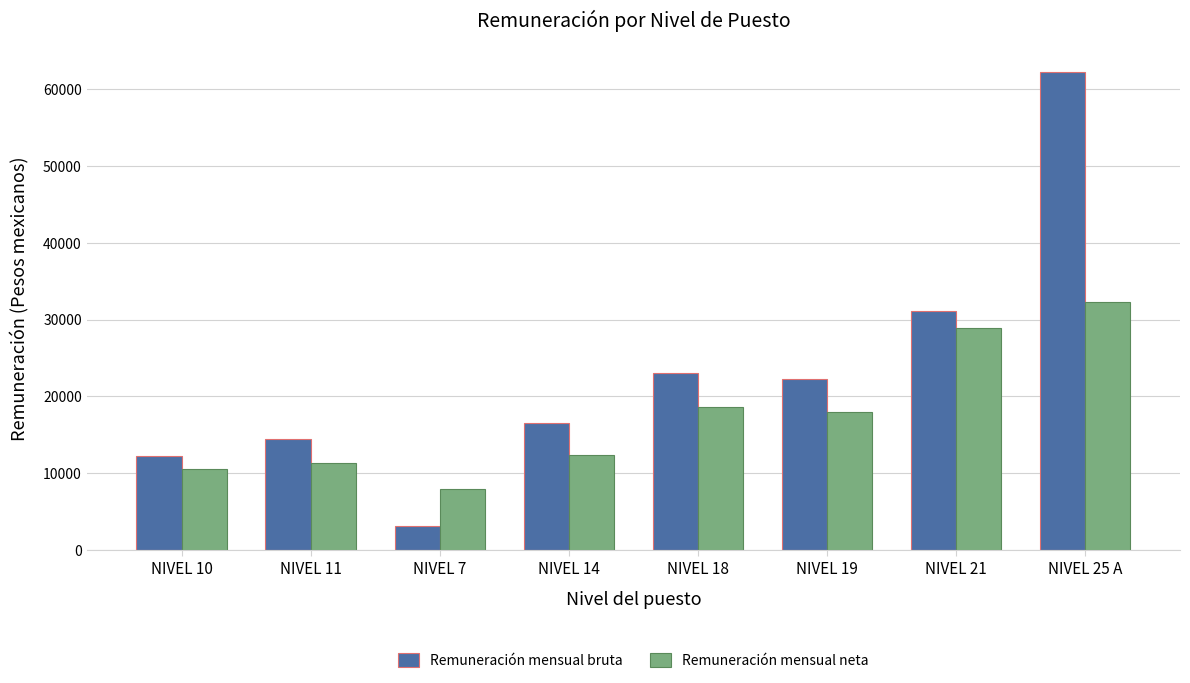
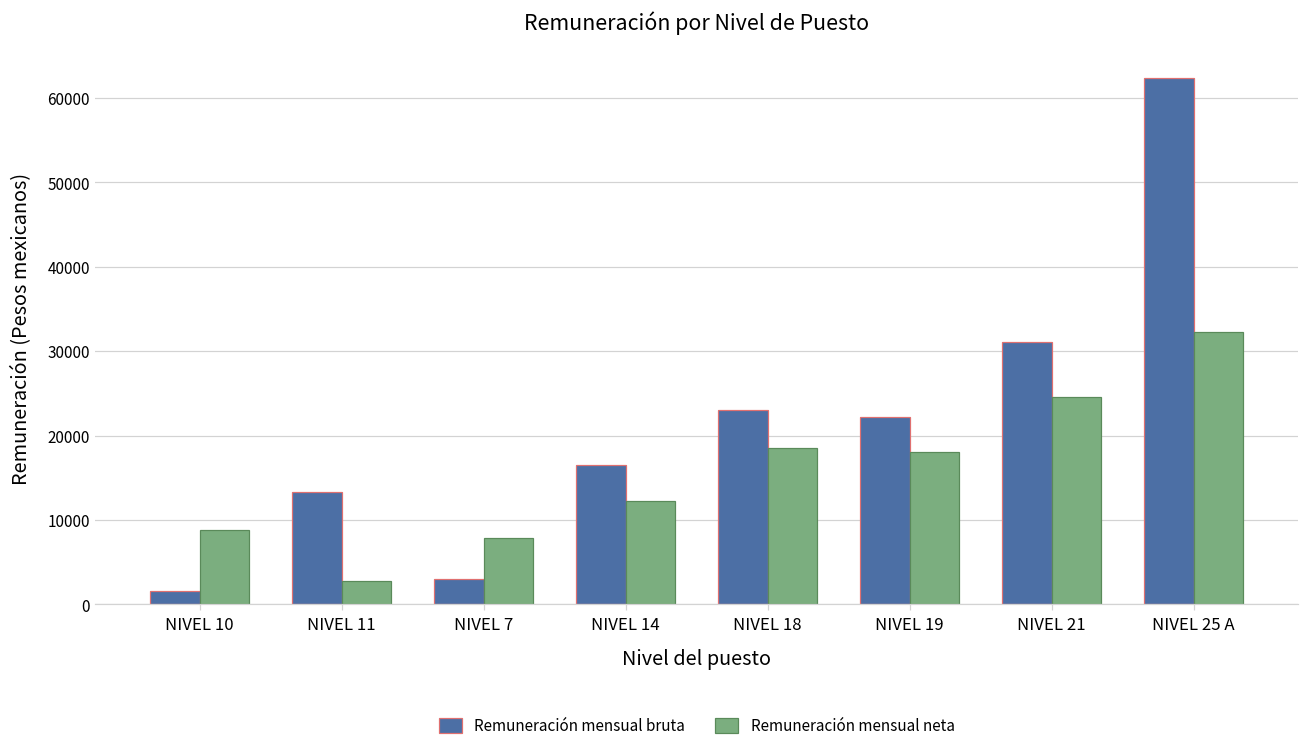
  {
    "Remuneración mensual bruta": {
-     "NIVEL 10": 12000,
-     "NIVEL 11": 14000,
+     "NIVEL 10": 2000,
+     "NIVEL 11": 13000,
      "NIVEL 7": 3000,
      "NIVEL 14": 17000,
      "NIVEL 18": 23000,
      "NIVEL 19": 22000,
      "NIVEL 21": 31000,
      "NIVEL 25 A": 62000
    },
    "Remuneración mensual neta": {
-     "NIVEL 10": 10000,
-     "NIVEL 11": 11000,
+     "NIVEL 10": 9000,
+     "NIVEL 11": 3000,
      "NIVEL 7": 8000,
      "NIVEL 14": 12000,
      "NIVEL 18": 19000,
      "NIVEL 19": 18000,
-     "NIVEL 21": 29000,
+     "NIVEL 21": 25000,
      "NIVEL 25 A": 32000
    }
  }
